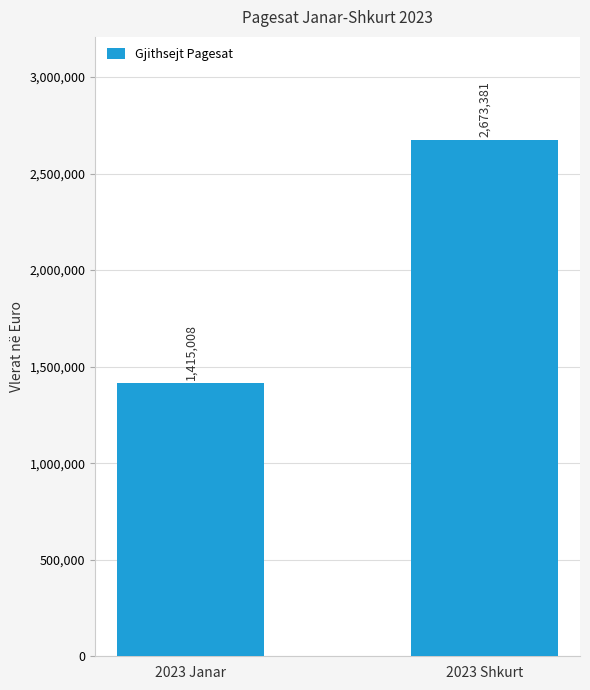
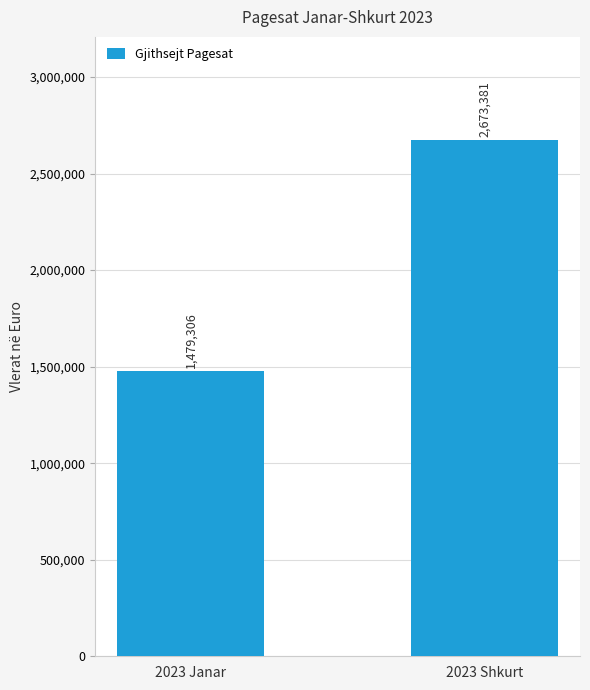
  {
-   "2023 Janar": "1,415,008",
+   "2023 Janar": "1,479,306",
    "2023 Shkurt": "2,673,381"
  }
